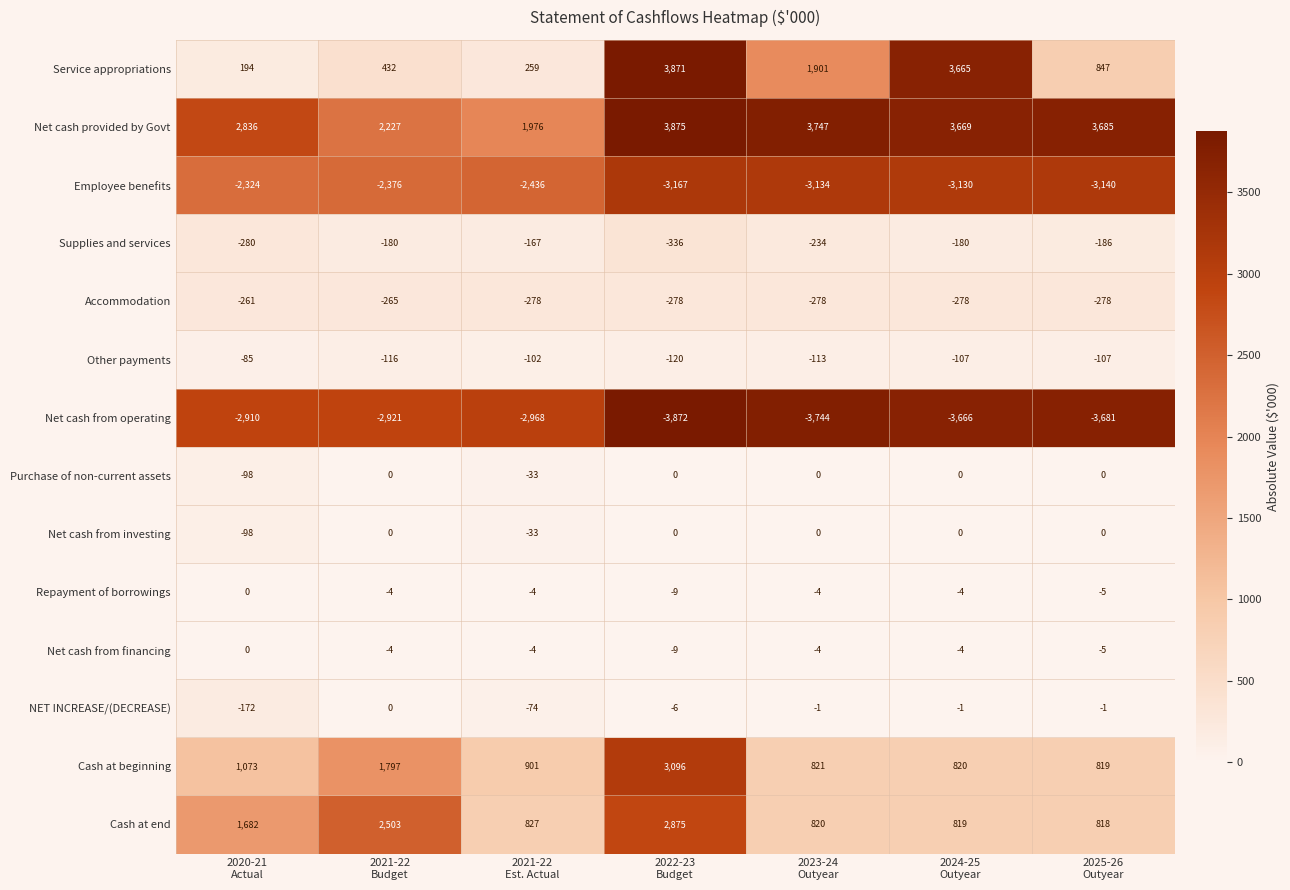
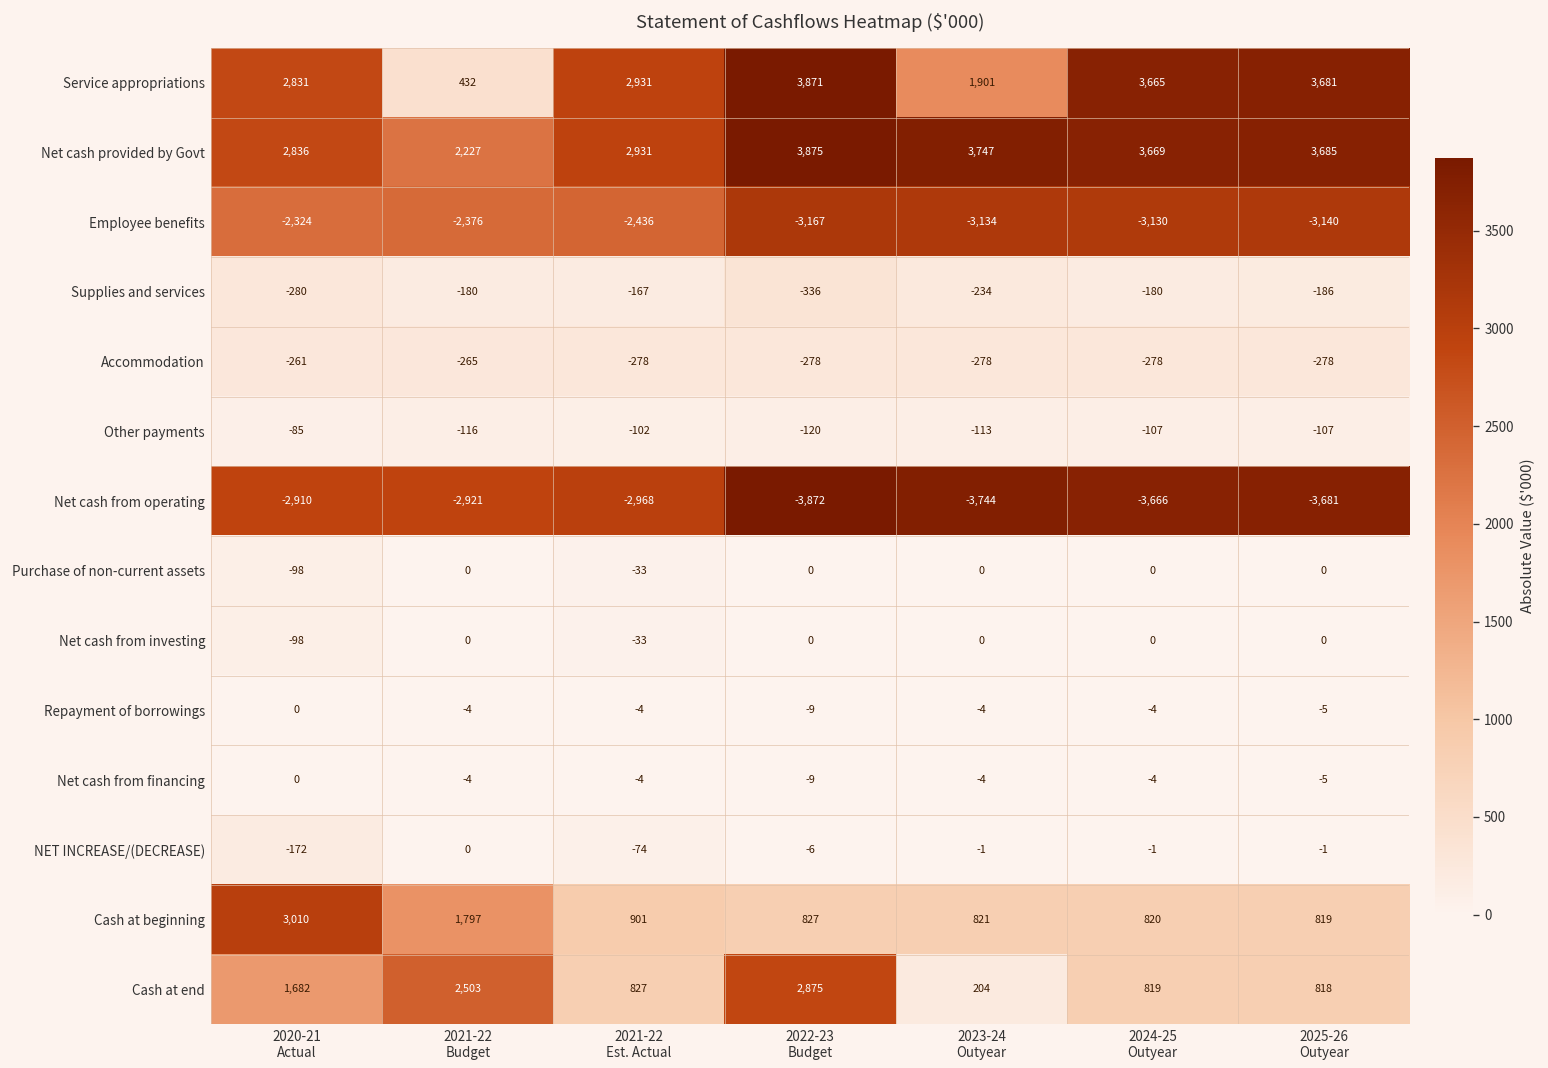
  {
    "Service appropriations": {
-     "2020-21 Actual": "194",
+     "2020-21 Actual": "2,831",
      "2021-22 Budget": "432",
-     "2021-22 Est. Actual": "259",
+     "2021-22 Est. Actual": "2,931",
      "2022-23 Budget": "3,871",
      "2023-24 Outyear": "1,901",
      "2024-25 Outyear": "3,665",
-     "2025-26 Outyear": "847"
+     "2025-26 Outyear": "3,681"
    },
    "Net cash provided by Govt": {
      "2020-21 Actual": "2,836",
      "2021-22 Budget": "2,227",
-     "2021-22 Est. Actual": "1,976",
+     "2021-22 Est. Actual": "2,931",
      "2022-23 Budget": "3,875",
      "2023-24 Outyear": "3,747",
      "2024-25 Outyear": "3,669",
      "2025-26 Outyear": "3,685"
    },
    "Employee benefits": {
      "2020-21 Actual": "-2,324",
      "2021-22 Budget": "-2,376",
      "2021-22 Est. Actual": "-2,436",
      "2022-23 Budget": "-3,167",
      "2023-24 Outyear": "-3,134",
      "2024-25 Outyear": "-3,130",
      "2025-26 Outyear": "-3,140"
    },
    "Supplies and services": {
      "2020-21 Actual": "-280",
      "2021-22 Budget": "-180",
      "2021-22 Est. Actual": "-167",
      "2022-23 Budget": "-336",
      "2023-24 Outyear": "-234",
      "2024-25 Outyear": "-180",
      "2025-26 Outyear": "-186"
    },
    "Accommodation": {
      "2020-21 Actual": "-261",
      "2021-22 Budget": "-265",
      "2021-22 Est. Actual": "-278",
      "2022-23 Budget": "-278",
      "2023-24 Outyear": "-278",
      "2024-25 Outyear": "-278",
      "2025-26 Outyear": "-278"
    },
    "Other payments": {
      "2020-21 Actual": "-85",
      "2021-22 Budget": "-116",
      "2021-22 Est. Actual": "-102",
      "2022-23 Budget": "-120",
      "2023-24 Outyear": "-113",
      "2024-25 Outyear": "-107",
      "2025-26 Outyear": "-107"
    },
    "Net cash from operating": {
      "2020-21 Actual": "-2,910",
      "2021-22 Budget": "-2,921",
      "2021-22 Est. Actual": "-2,968",
      "2022-23 Budget": "-3,872",
      "2023-24 Outyear": "-3,744",
      "2024-25 Outyear": "-3,666",
      "2025-26 Outyear": "-3,681"
    },
    "Purchase of non-current assets": {
      "2020-21 Actual": "-98",
      "2021-22 Budget": "0",
      "2021-22 Est. Actual": "-33",
      "2022-23 Budget": "0",
      "2023-24 Outyear": "0",
      "2024-25 Outyear": "0",
      "2025-26 Outyear": "0"
    },
    "Net cash from investing": {
      "2020-21 Actual": "-98",
      "2021-22 Budget": "0",
      "2021-22 Est. Actual": "-33",
      "2022-23 Budget": "0",
      "2023-24 Outyear": "0",
      "2024-25 Outyear": "0",
      "2025-26 Outyear": "0"
    },
    "Repayment of borrowings": {
      "2020-21 Actual": "0",
      "2021-22 Budget": "-4",
      "2021-22 Est. Actual": "-4",
      "2022-23 Budget": "-9",
      "2023-24 Outyear": "-4",
      "2024-25 Outyear": "-4",
      "2025-26 Outyear": "-5"
    },
    "Net cash from financing": {
      "2020-21 Actual": "0",
      "2021-22 Budget": "-4",
      "2021-22 Est. Actual": "-4",
      "2022-23 Budget": "-9",
      "2023-24 Outyear": "-4",
      "2024-25 Outyear": "-4",
      "2025-26 Outyear": "-5"
    },
    "NET INCREASE/(DECREASE)": {
      "2020-21 Actual": "-172",
      "2021-22 Budget": "0",
      "2021-22 Est. Actual": "-74",
      "2022-23 Budget": "-6",
      "2023-24 Outyear": "-1",
      "2024-25 Outyear": "-1",
      "2025-26 Outyear": "-1"
    },
    "Cash at beginning": {
-     "2020-21 Actual": "1,073",
+     "2020-21 Actual": "3,010",
      "2021-22 Budget": "1,797",
      "2021-22 Est. Actual": "901",
-     "2022-23 Budget": "3,096",
+     "2022-23 Budget": "827",
      "2023-24 Outyear": "821",
      "2024-25 Outyear": "820",
      "2025-26 Outyear": "819"
    },
    "Cash at end": {
      "2020-21 Actual": "1,682",
      "2021-22 Budget": "2,503",
      "2021-22 Est. Actual": "827",
      "2022-23 Budget": "2,875",
-     "2023-24 Outyear": "820",
+     "2023-24 Outyear": "204",
      "2024-25 Outyear": "819",
      "2025-26 Outyear": "818"
    }
  }
